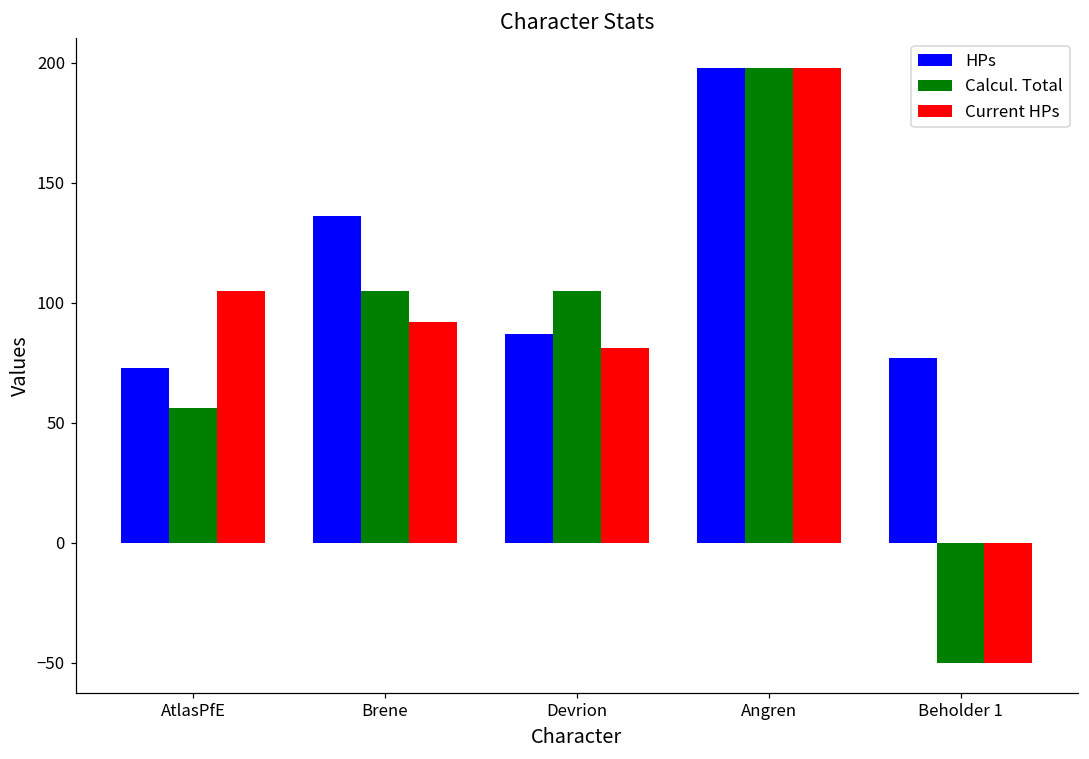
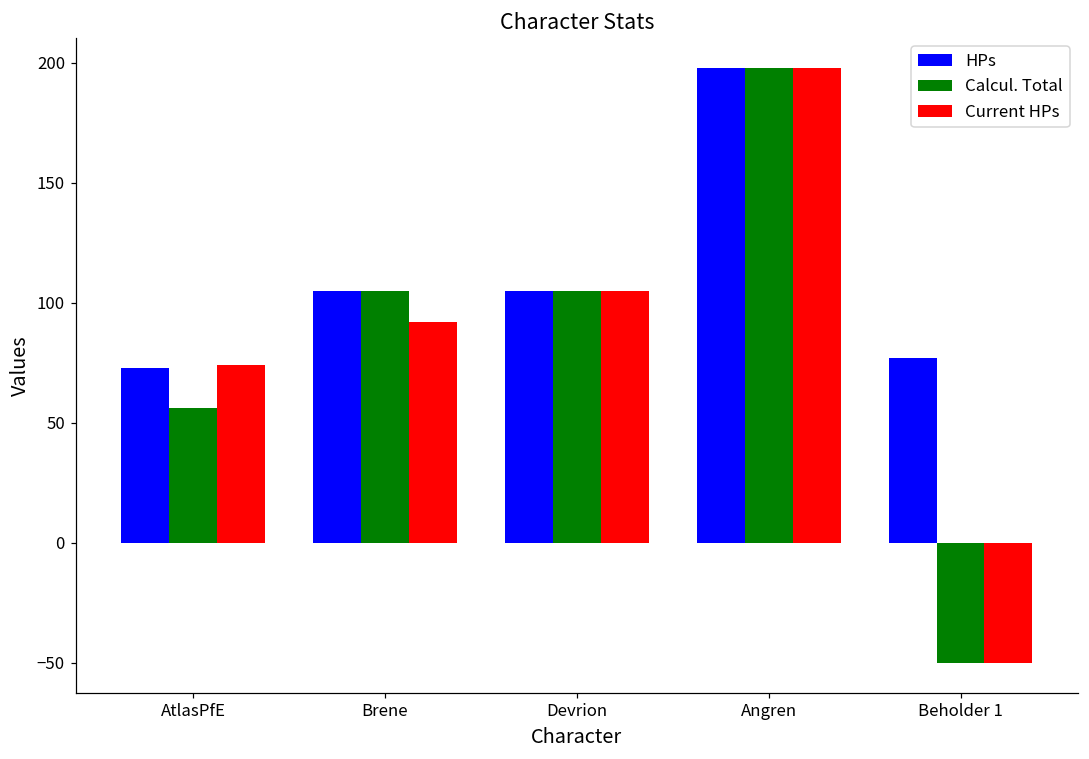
  {
    "HPs": {
      "AtlasPfE": 73,
-     "Brene": 136,
-     "Devrion": 87,
+     "Brene": 105,
+     "Devrion": 105,
      "Angren": 198,
      "Beholder 1": 77
    },
    "Calcul. Total": {
      "AtlasPfE": 56,
      "Brene": 105,
      "Devrion": 105,
      "Angren": 198,
      "Beholder 1": -50
    },
    "Current HPs": {
-     "AtlasPfE": 105,
+     "AtlasPfE": 74,
      "Brene": 92,
-     "Devrion": 81,
+     "Devrion": 105,
      "Angren": 198,
      "Beholder 1": -50
    }
  }
